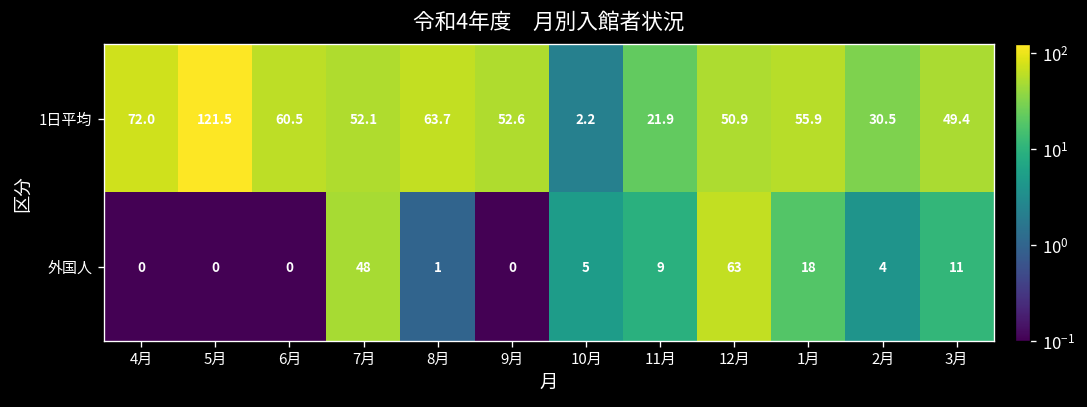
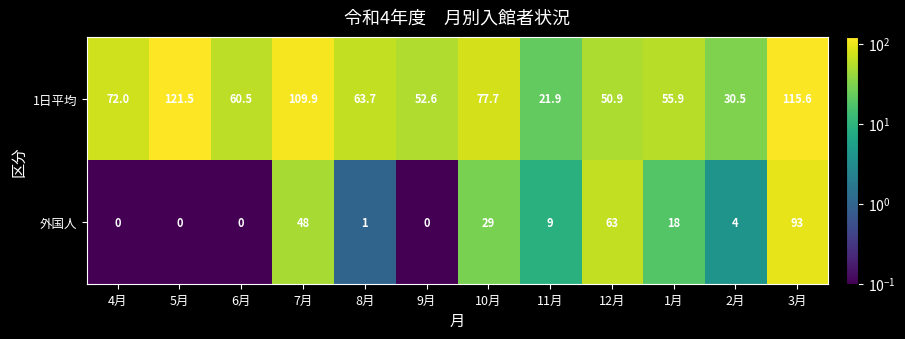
  {
    "1日平均": {
      "4月": 72.0,
      "5月": 121.5,
      "6月": 60.5,
-     "7月": 52.1,
+     "7月": 109.9,
      "8月": 63.7,
      "9月": 52.6,
-     "10月": 2.2,
+     "10月": 77.7,
      "11月": 21.9,
      "12月": 50.9,
      "1月": 55.9,
      "2月": 30.5,
-     "3月": 49.4
+     "3月": 115.6
    },
    "外国人": {
      "4月": 0,
      "5月": 0,
      "6月": 0,
      "7月": 48,
      "8月": 1,
      "9月": 0,
-     "10月": 5,
+     "10月": 29,
      "11月": 9,
      "12月": 63,
      "1月": 18,
      "2月": 4,
-     "3月": 11
+     "3月": 93
    }
  }
